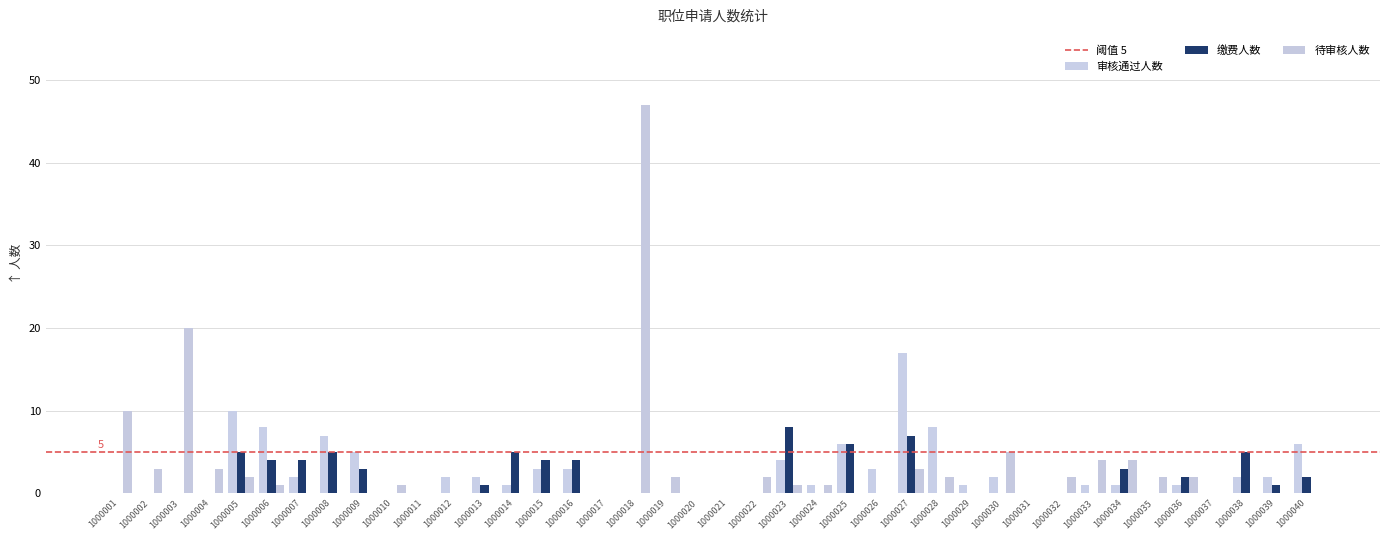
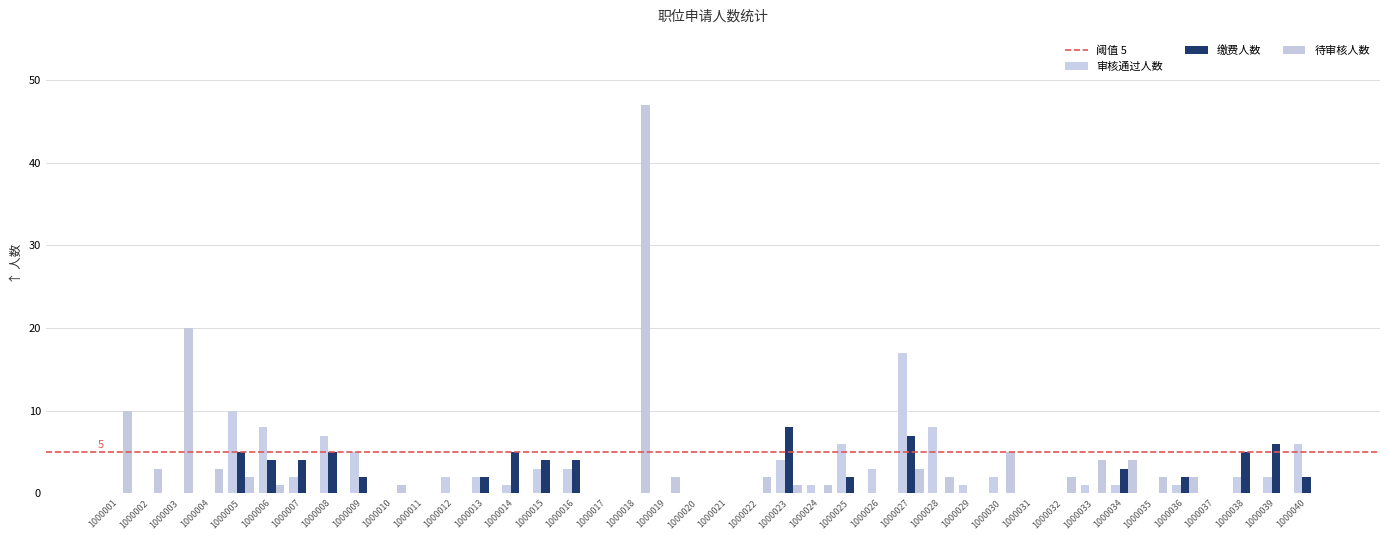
  {
    "缴费人数": {
      "1000001": 0,
      "1000002": 0,
      "1000003": 0,
      "1000004": 0,
      "1000005": 5,
      "1000006": 4,
      "1000007": 4,
      "1000008": 5,
-     "1000009": 3,
+     "1000009": 2,
      "1000010": 0,
      "1000011": 0,
      "1000012": 0,
-     "1000013": 1,
+     "1000013": 2,
      "1000014": 5,
      "1000015": 4,
      "1000016": 4,
      "1000017": 0,
      "1000018": 0,
      "1000019": 0,
      "1000020": 0,
      "1000021": 0,
      "1000022": 0,
      "1000023": 8,
      "1000024": 0,
-     "1000025": 6,
+     "1000025": 2,
      "1000026": 0,
      "1000027": 7,
      "1000028": 0,
      "1000029": 0,
      "1000030": 0,
      "1000031": 0,
      "1000032": 0,
      "1000033": 0,
      "1000034": 3,
      "1000035": 0,
      "1000036": 2,
      "1000037": 0,
      "1000038": 5,
-     "1000039": 1,
+     "1000039": 6,
      "1000040": 2
    }
  }
